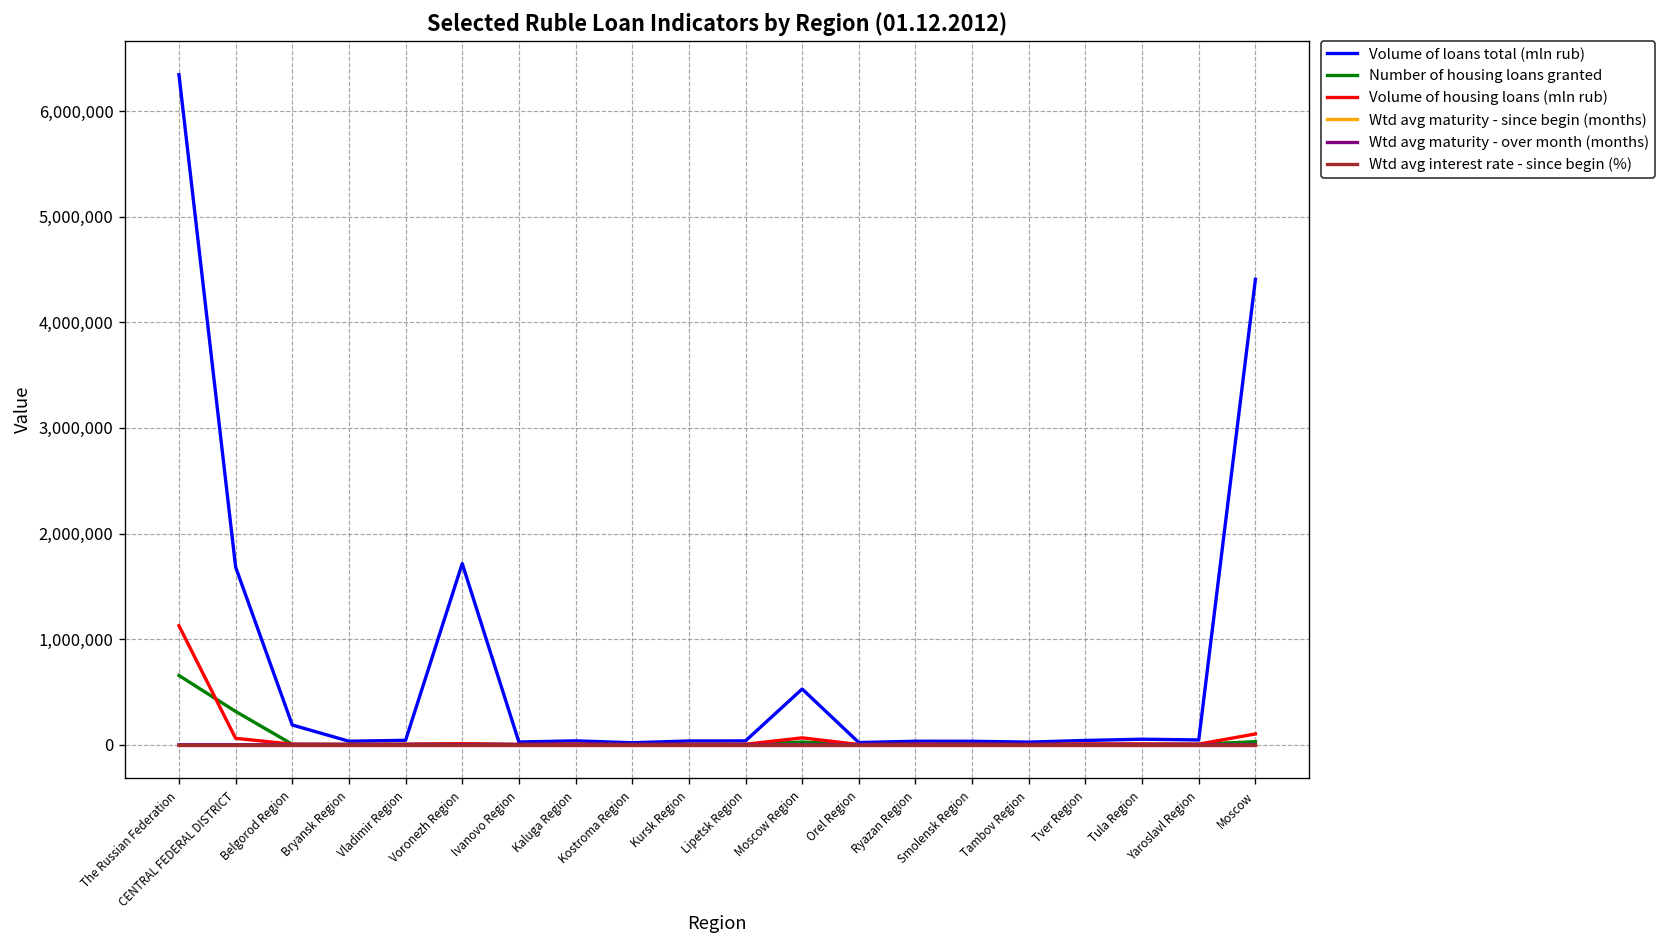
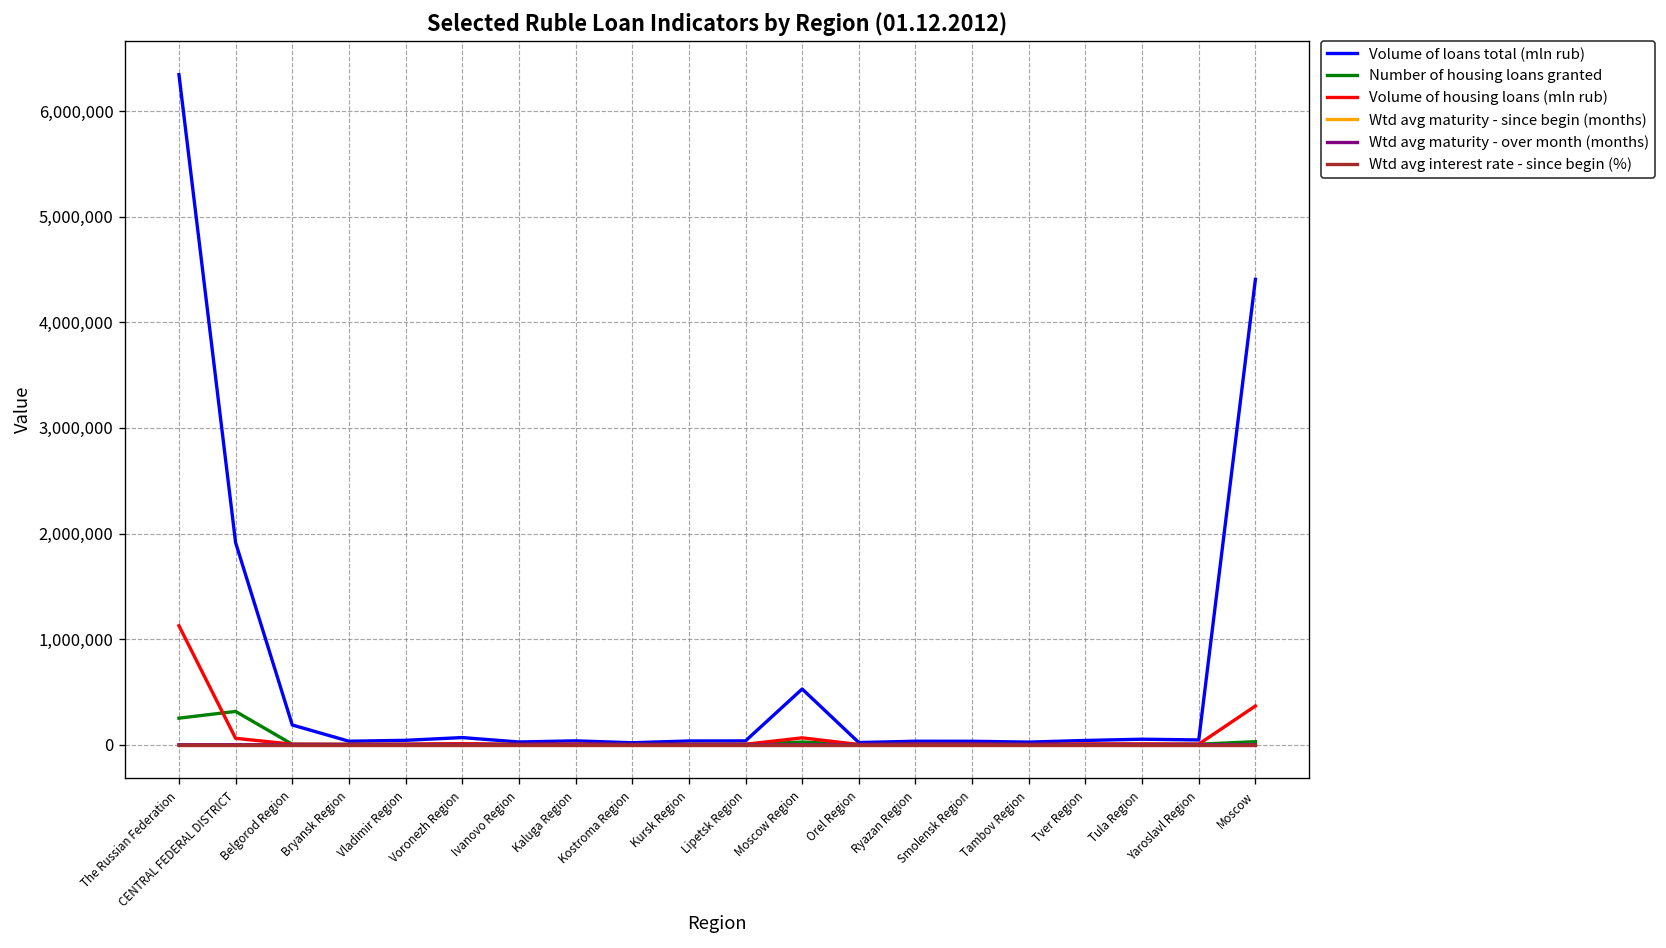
  {
    "Volume of loans total (mln rub)": {
      "The Russian Federation": "6,300,000",
-     "CENTRAL FEDERAL DISTRICT": "1,700,000",
+     "CENTRAL FEDERAL DISTRICT": "1,900,000",
      "Belgorod Region": "200,000",
      "Bryansk Region": "0",
      "Vladimir Region": "0",
-     "Voronezh Region": "1,700,000",
+     "Voronezh Region": "100,000",
      "Kaluga Region": "0",
      "Kursk Region": "0",
      "Lipetsk Region": "0",
      "Moscow Region": "500,000",
      "Tver Region": "0",
      "Tula Region": "100,000",
      "Yaroslavl Region": "0",
      "Moscow": "4,400,000"
    },
    "Number of housing loans granted": {
-     "The Russian Federation": "700,000",
+     "The Russian Federation": "300,000",
      "CENTRAL FEDERAL DISTRICT": "300,000",
      "Moscow": "0"
    },
    "Volume of housing loans (mln rub)": {
      "The Russian Federation": "1,100,000",
      "CENTRAL FEDERAL DISTRICT": "100,000",
      "Moscow Region": "100,000",
-     "Moscow": "100,000"
+     "Moscow": "400,000"
    },
    "Wtd avg interest rate - since begin (%)": {
      "The Russian Federation": "0",
      "CENTRAL FEDERAL DISTRICT": "0",
      "Moscow": "0"
    }
  }
